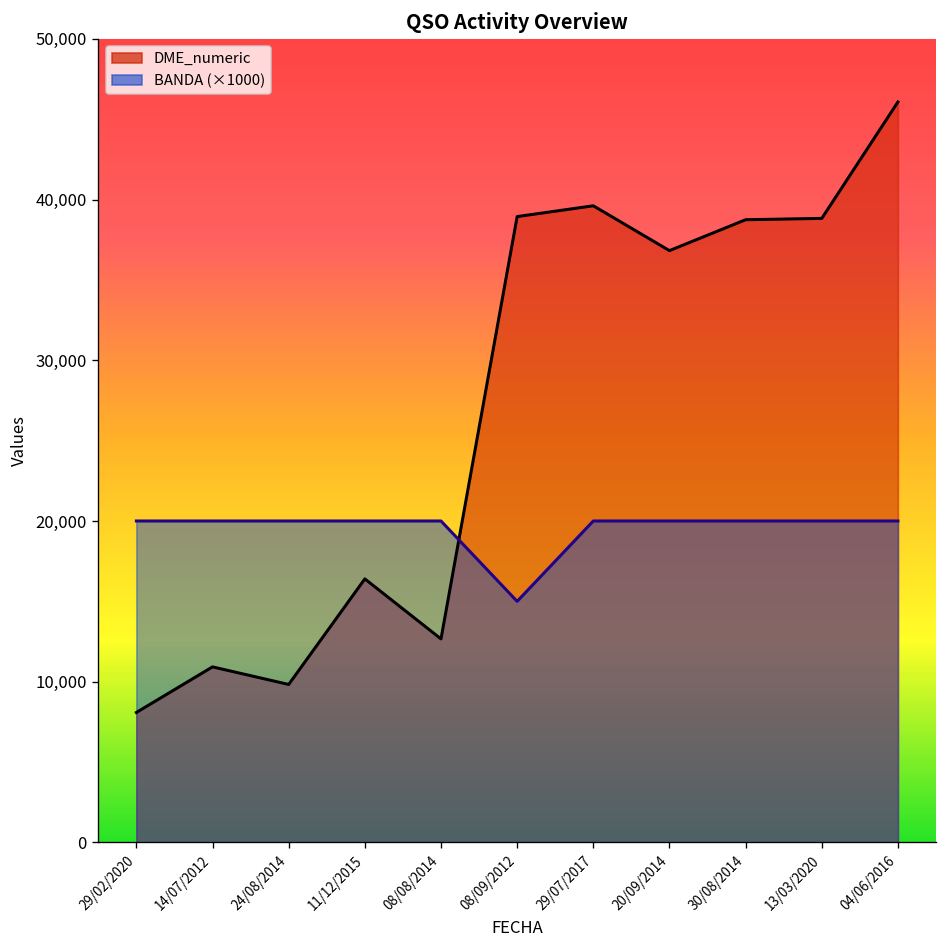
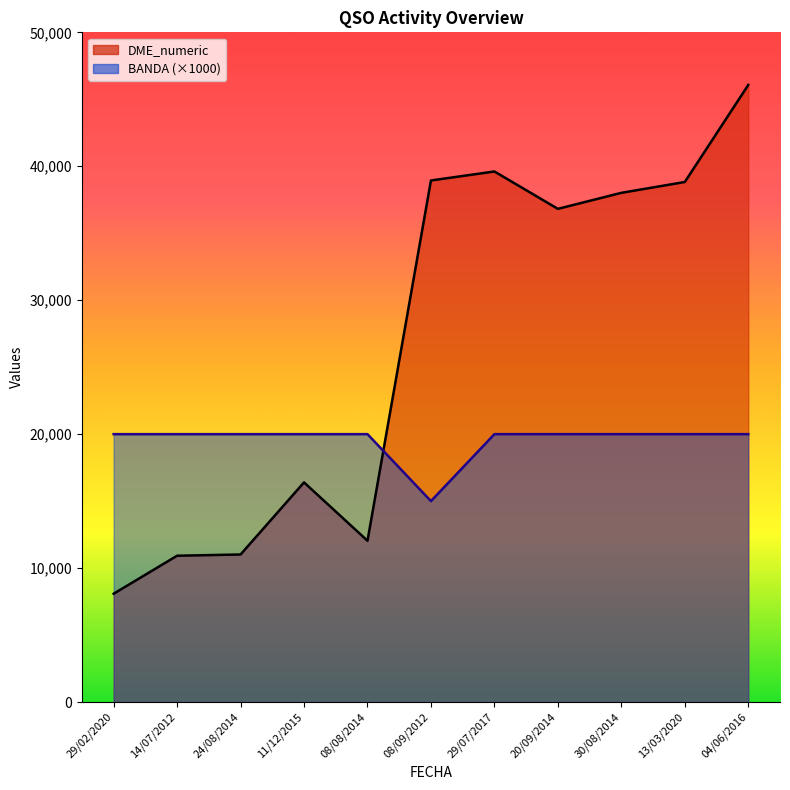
  {
    "DME_numeric": {
      "29/02/2020": "8,100",
      "14/07/2012": "10,900",
-     "24/08/2014": "9,800",
+     "24/08/2014": "11,000",
      "11/12/2015": "16,400",
-     "08/08/2014": "12,700",
+     "08/08/2014": "12,000",
      "08/09/2012": "38,900",
      "29/07/2017": "39,600",
      "20/09/2014": "36,800",
-     "30/08/2014": "38,700",
+     "30/08/2014": "38,000",
      "13/03/2020": "38,800",
      "04/06/2016": "46,100"
    },
    "BANDA (×1000)": {
      "29/02/2020": "20,000",
      "14/07/2012": "20,000",
      "24/08/2014": "20,000",
      "11/12/2015": "20,000",
      "08/08/2014": "20,000",
      "08/09/2012": "15,000",
      "29/07/2017": "20,000",
      "20/09/2014": "20,000",
      "30/08/2014": "20,000",
      "13/03/2020": "20,000",
      "04/06/2016": "20,000"
    }
  }
